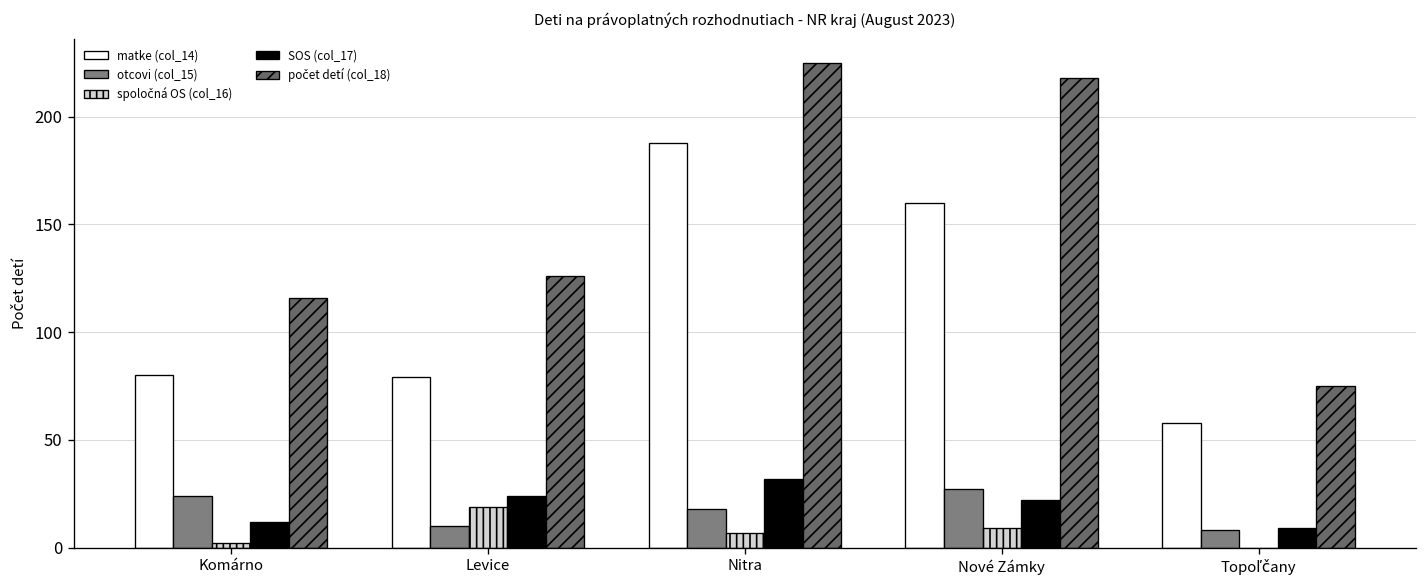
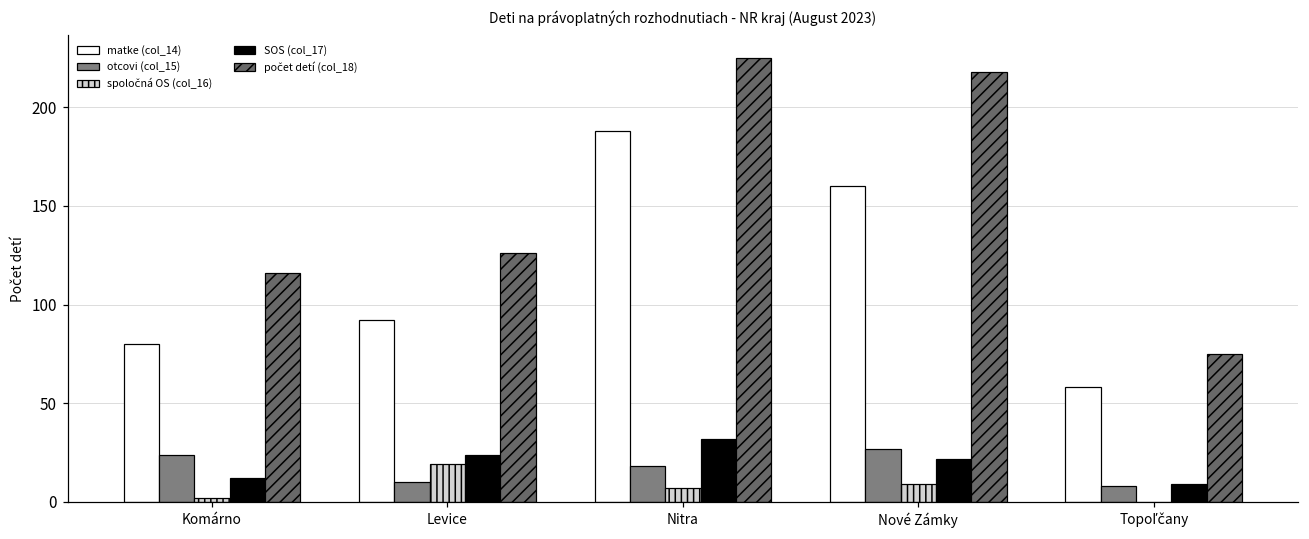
  {
    "matke (col_14)": {
      "Komárno": 80,
-     "Levice": 79,
+     "Levice": 92,
      "Nitra": 188,
      "Nové Zámky": 160,
      "Topoľčany": 58
    },
    "spoločná OS (col_16)": {
      "Komárno": 2,
      "Levice": 19,
      "Nitra": 7,
      "Nové Zámky": 9,
      "Topoľčany": 0
    },
    "SOS (col_17)": {
      "Komárno": 12,
      "Levice": 24,
      "Nitra": 32,
      "Nové Zámky": 22,
      "Topoľčany": 9
    }
  }
